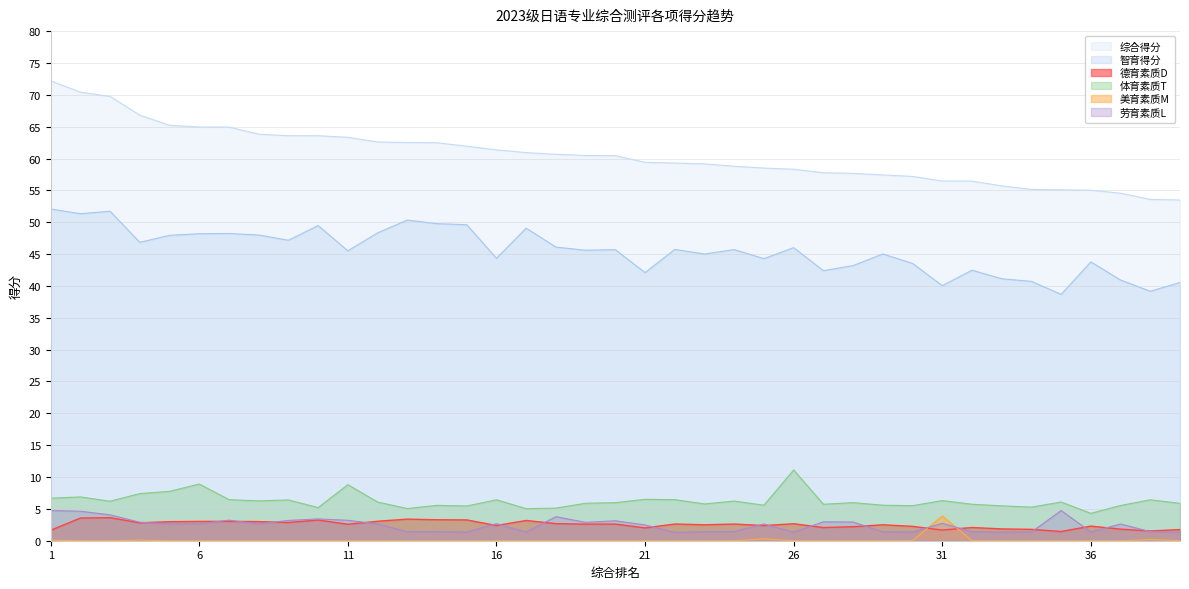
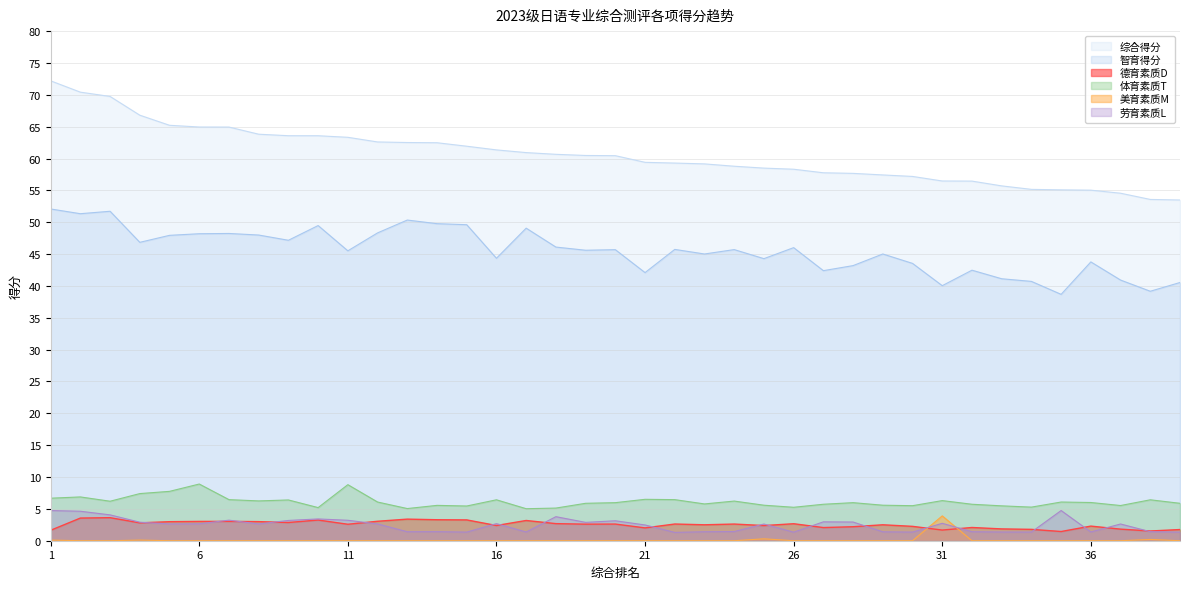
  {
    "德育素质D": {
      "1": 2,
      "11": 3,
      "21": 2,
      "26": 3,
      "31": 2,
      "36": 2
    },
    "体育素质T": {
      "1": 7,
      "6": 9,
      "11": 9,
      "16": 6,
      "21": 7,
-     "26": 11,
+     "26": 5,
      "31": 6,
-     "36": 4
+     "36": 6
    },
    "美育素质M": {
      "1": 0,
      "6": 0,
      "11": 0,
      "16": 0,
      "21": 0,
      "26": 0,
      "31": 4,
      "36": 0
    }
  }
